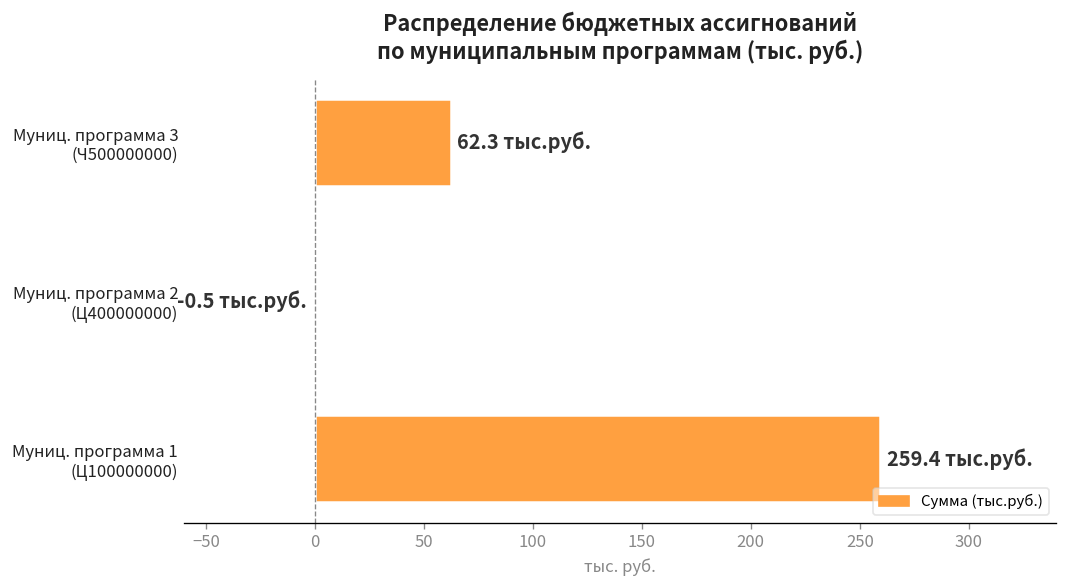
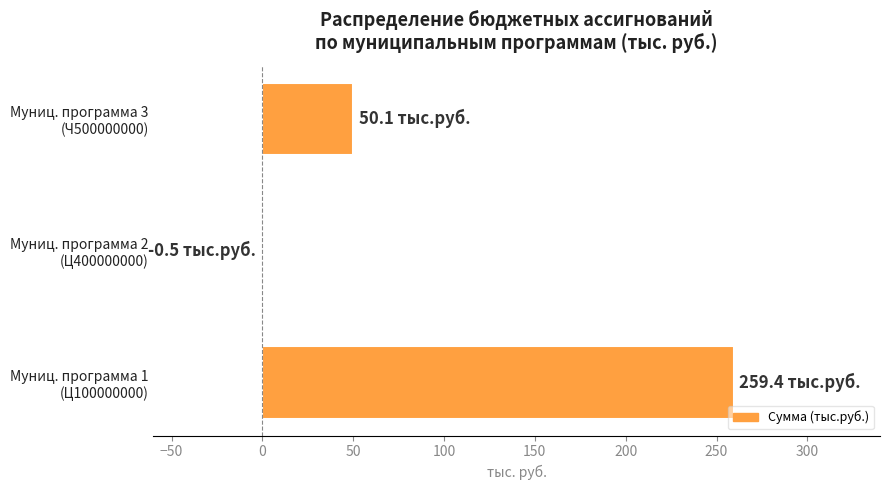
  {
-   "Муниц. программа 3 (Ч500000000)": 62.3,
+   "Муниц. программа 3 (Ч500000000)": 50.1,
    "Муниц. программа 2 (Ц400000000)": -0.5,
    "Муниц. программа 1 (Ц100000000)": 259.4
  }
